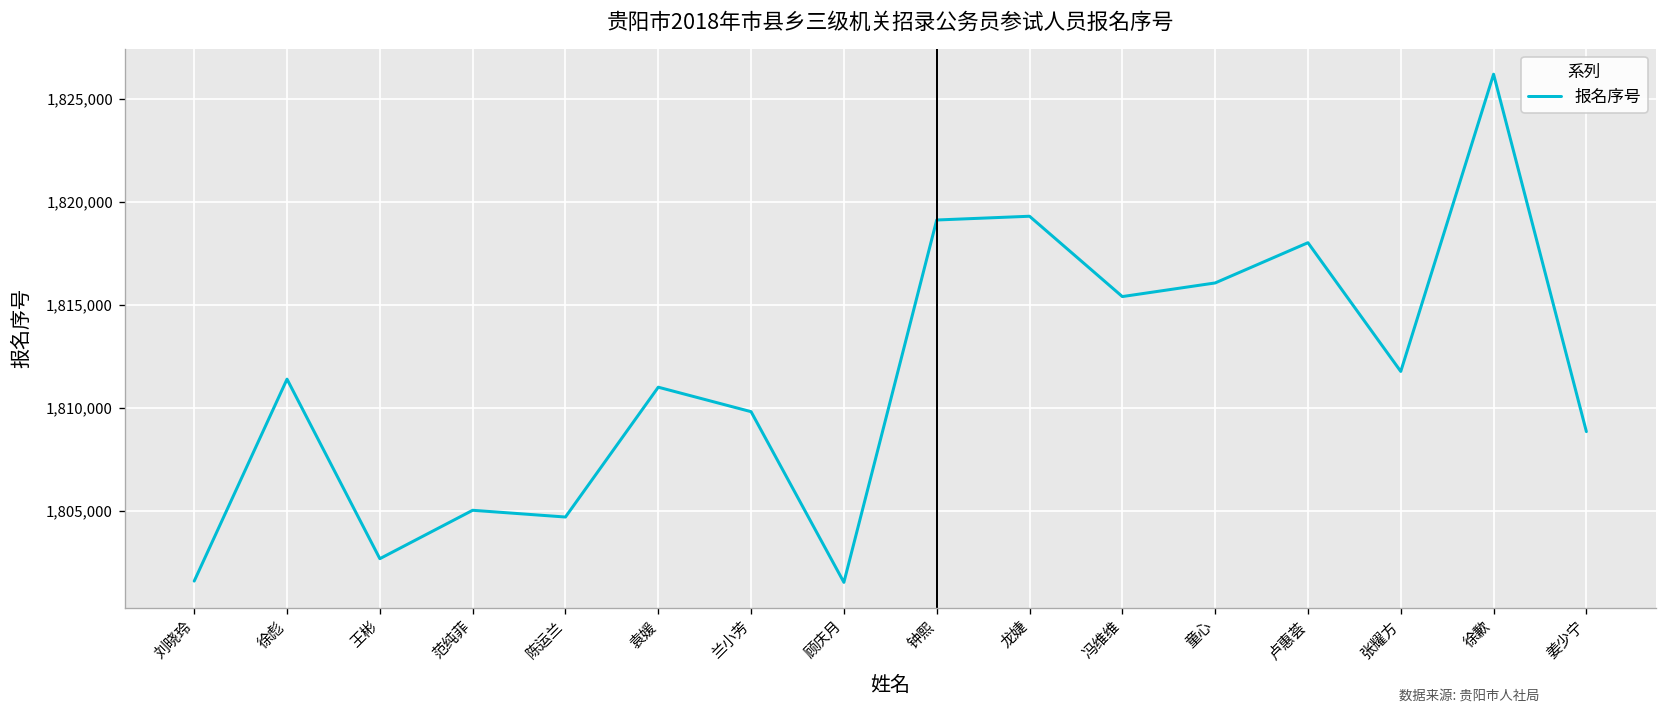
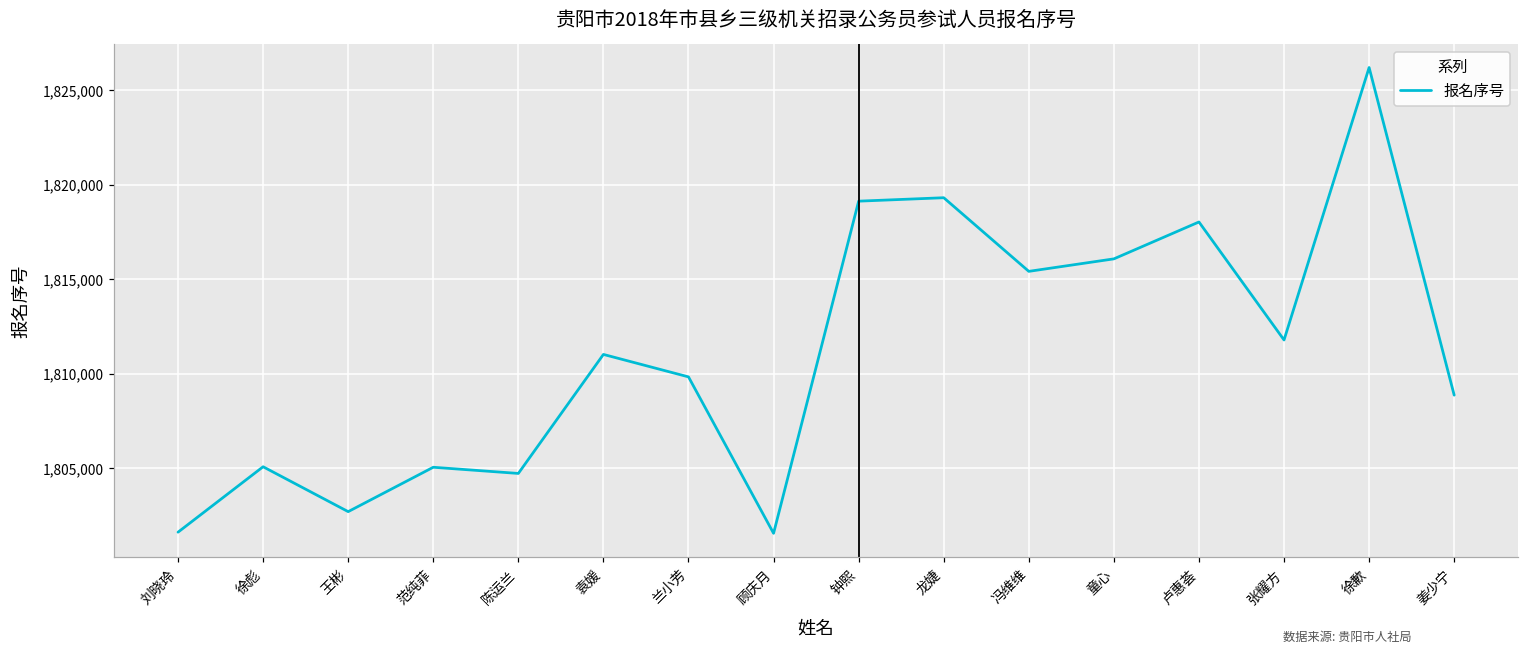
  {
    "刘晓玲": "1,801,600",
-   "徐彪": "1,811,400",
+   "徐彪": "1,805,100",
    "王彬": "1,802,700",
    "范纯菲": "1,805,000",
    "陈运兰": "1,804,700",
    "袁媛": "1,811,000",
    "兰小芳": "1,809,800",
    "顾庆月": "1,801,500",
    "钟熙": "1,819,100",
    "龙婕": "1,819,300",
    "冯维维": "1,815,400",
    "童心": "1,816,100",
    "卢惠荟": "1,818,000",
    "张耀方": "1,811,800",
    "徐歉": "1,826,200",
    "姜少宁": "1,808,900"
  }
